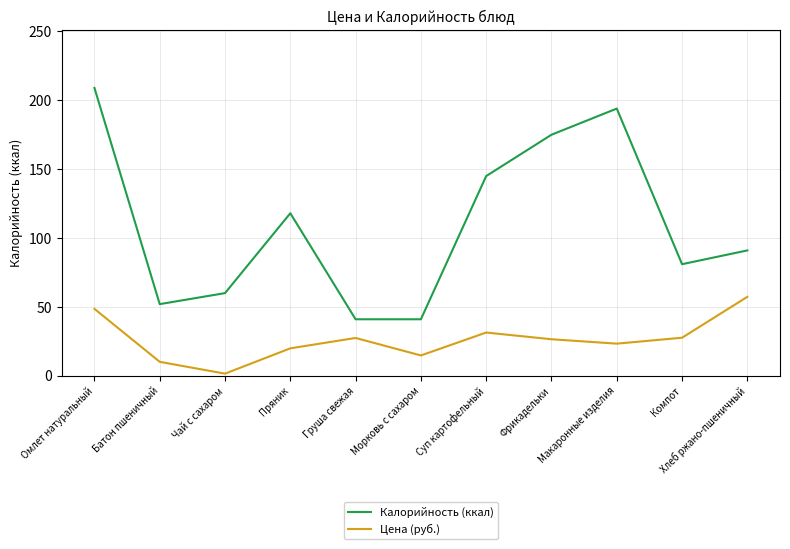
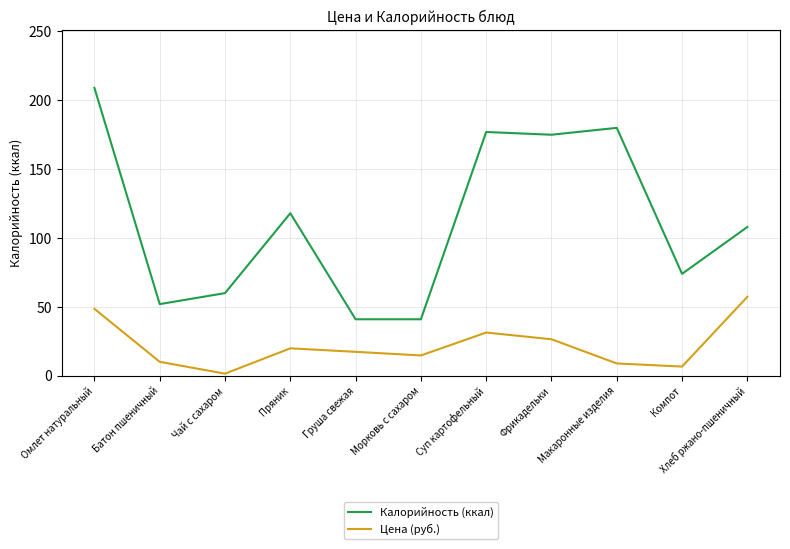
  {
    "Калорийность (ккал)": {
      "Омлет натуральный": 209,
      "Батон пшеничный": 52,
      "Чай с сахаром": 60,
      "Пряник": 118,
      "Груша свежая": 41,
      "Морковь с сахаром": 41,
-     "Суп картофельный": 145,
+     "Суп картофельный": 177,
      "Фрикадельки": 175,
-     "Макаронные изделия": 194,
-     "Компот": 81,
-     "Хлеб ржано-пшеничный": 91
+     "Макаронные изделия": 180,
+     "Компот": 74,
+     "Хлеб ржано-пшеничный": 108
    },
    "Цена (руб.)": {
      "Омлет натуральный": 49,
      "Батон пшеничный": 10,
      "Чай с сахаром": 2,
      "Пряник": 20,
-     "Груша свежая": 27,
+     "Груша свежая": 17,
      "Морковь с сахаром": 15,
      "Суп картофельный": 31,
      "Фрикадельки": 26,
-     "Макаронные изделия": 23,
-     "Компот": 28,
+     "Макаронные изделия": 9,
+     "Компот": 7,
      "Хлеб ржано-пшеничный": 57
    }
  }
